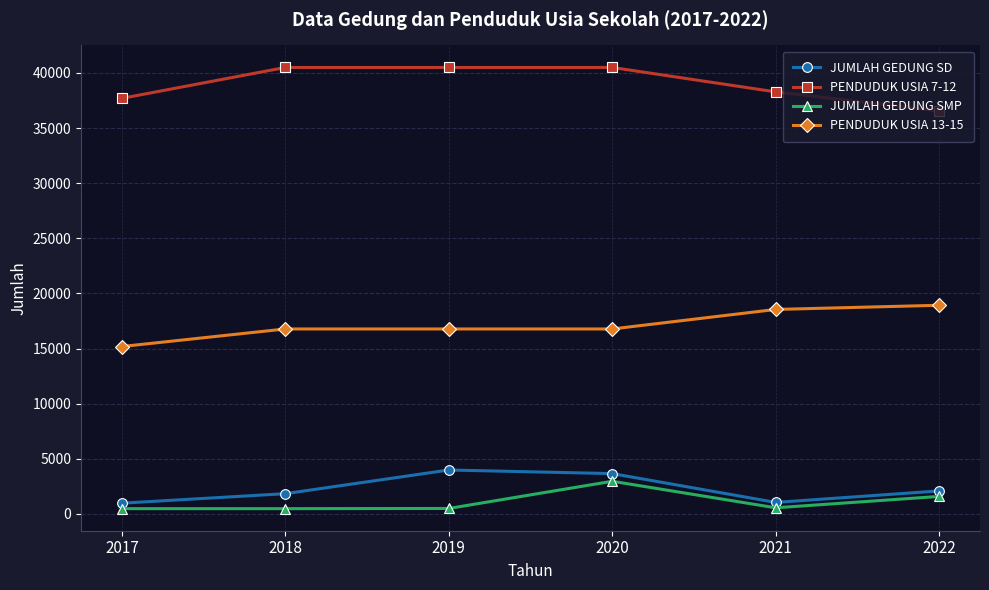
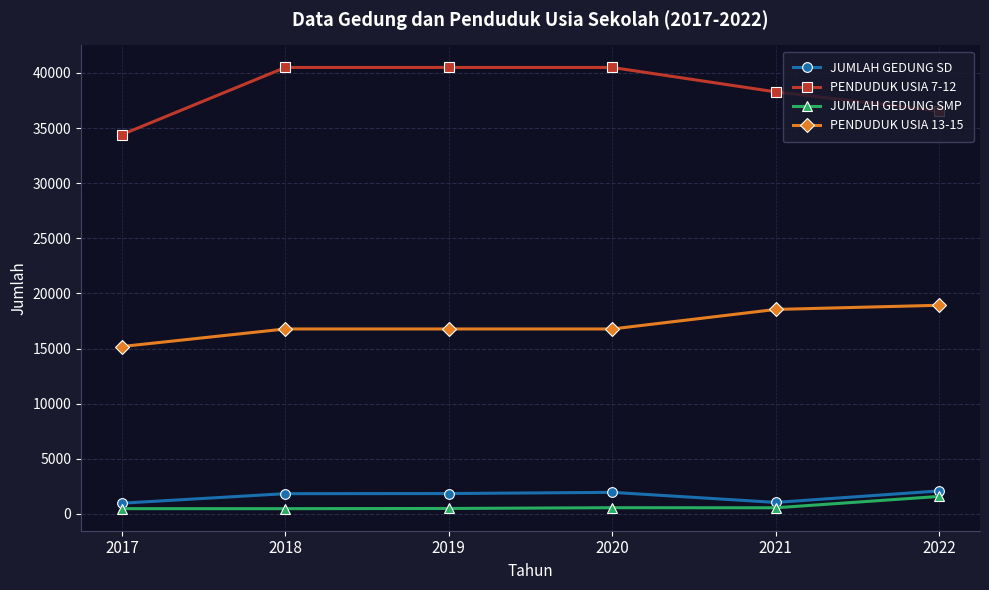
  {
    "JUMLAH GEDUNG SD": {
      "2017": 1000,
      "2018": 1800,
-     "2019": 4000,
-     "2020": 3700,
+     "2019": 1800,
+     "2020": 2000,
      "2021": 1000,
      "2022": 2100
    },
    "PENDUDUK USIA 7-12": {
-     "2017": 37700,
+     "2017": 34400,
      "2018": 40500,
      "2019": 40500,
      "2020": 40500,
      "2021": 38300
    },
    "JUMLAH GEDUNG SMP": {
      "2017": 500,
      "2018": 500,
      "2019": 500,
-     "2020": 3000,
+     "2020": 600,
      "2021": 600,
      "2022": 1600
    },
    "PENDUDUK USIA 13-15": {
      "2017": 15200,
      "2018": 16800,
      "2019": 16800,
      "2020": 16800,
      "2021": 18500,
      "2022": 18900
    }
  }
